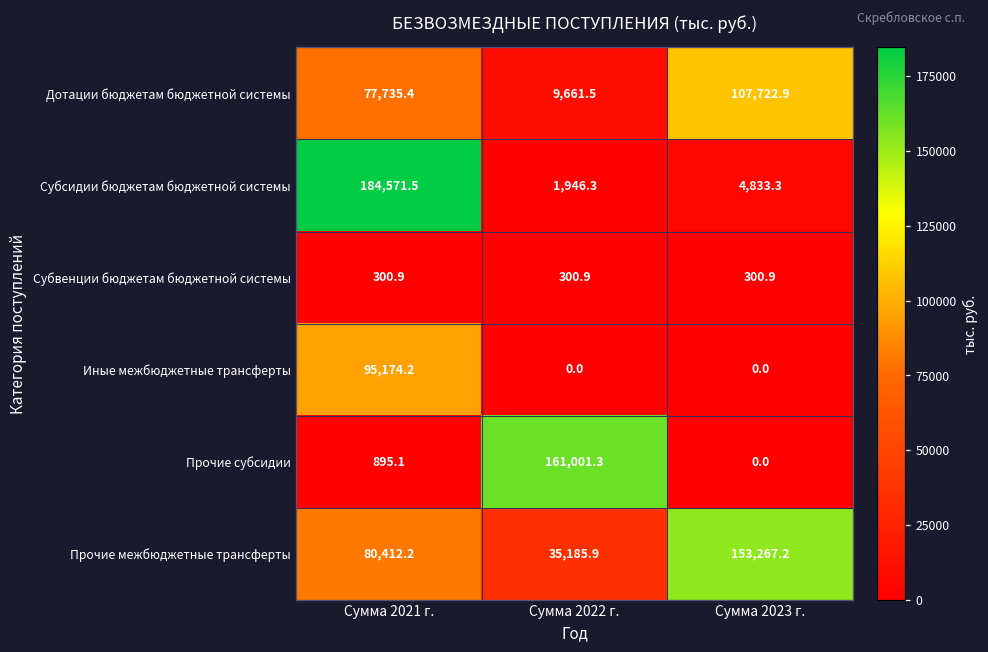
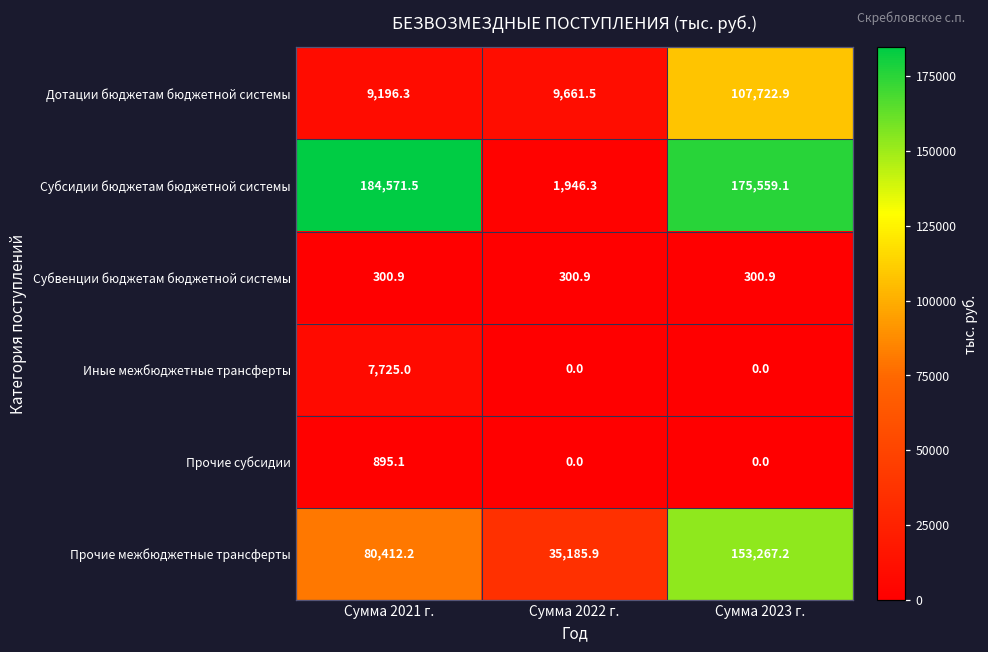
  {
    "Дотации бюджетам бюджетной системы": {
-     "Сумма 2021 г.": "77,735.4",
+     "Сумма 2021 г.": "9,196.3",
      "Сумма 2022 г.": "9,661.5",
      "Сумма 2023 г.": "107,722.9"
    },
    "Субсидии бюджетам бюджетной системы": {
      "Сумма 2021 г.": "184,571.5",
      "Сумма 2022 г.": "1,946.3",
-     "Сумма 2023 г.": "4,833.3"
+     "Сумма 2023 г.": "175,559.1"
    },
    "Субвенции бюджетам бюджетной системы": {
      "Сумма 2021 г.": "300.9",
      "Сумма 2022 г.": "300.9",
      "Сумма 2023 г.": "300.9"
    },
    "Иные межбюджетные трансферты": {
-     "Сумма 2021 г.": "95,174.2",
+     "Сумма 2021 г.": "7,725.0",
      "Сумма 2022 г.": "0.0",
      "Сумма 2023 г.": "0.0"
    },
    "Прочие субсидии": {
      "Сумма 2021 г.": "895.1",
-     "Сумма 2022 г.": "161,001.3",
+     "Сумма 2022 г.": "0.0",
      "Сумма 2023 г.": "0.0"
    },
    "Прочие межбюджетные трансферты": {
      "Сумма 2021 г.": "80,412.2",
      "Сумма 2022 г.": "35,185.9",
      "Сумма 2023 г.": "153,267.2"
    }
  }
